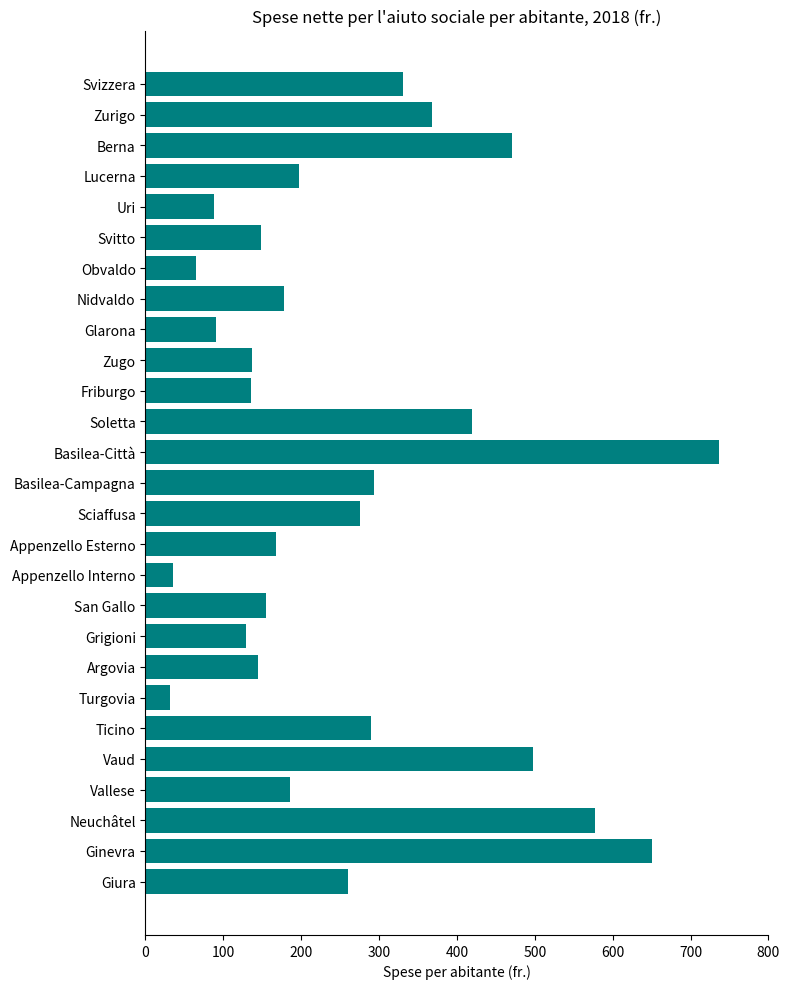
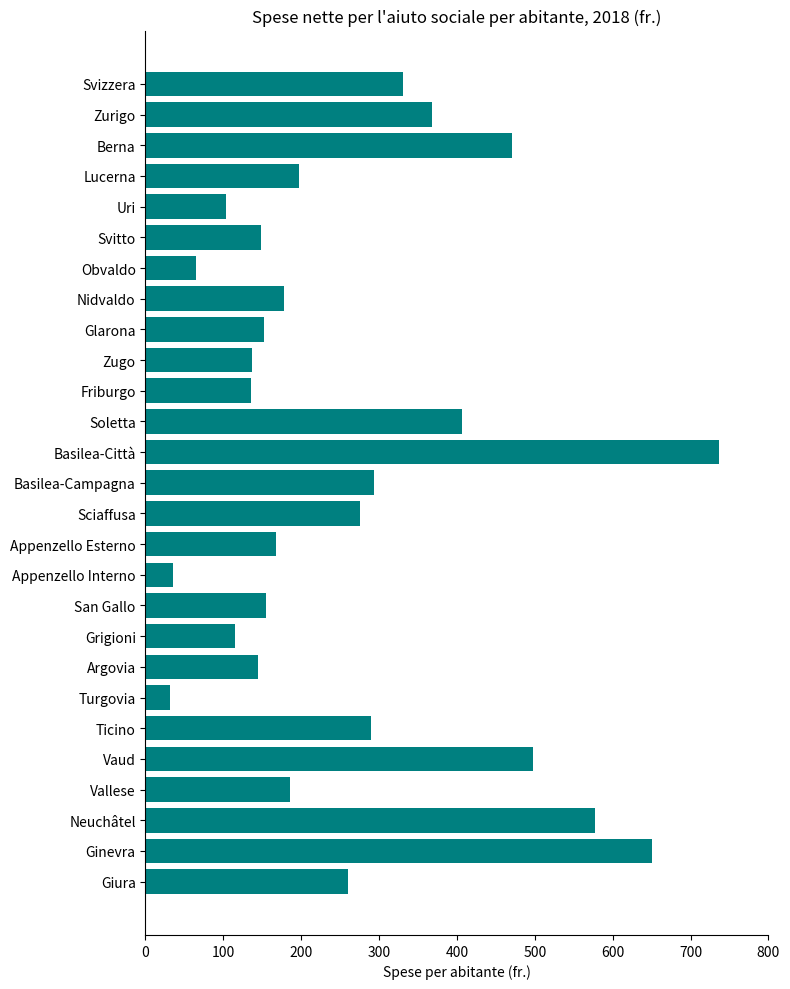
  {
    "Svizzera": 330,
    "Zurigo": 370,
    "Berna": 470,
    "Lucerna": 200,
-   "Uri": 90,
+   "Uri": 100,
    "Svitto": 150,
    "Obvaldo": 70,
    "Nidvaldo": 180,
-   "Glarona": 90,
+   "Glarona": 150,
    "Zugo": 140,
    "Friburgo": 140,
-   "Soletta": 420,
+   "Soletta": 410,
    "Basilea-Città": 740,
    "Basilea-Campagna": 290,
    "Sciaffusa": 280,
    "Appenzello Esterno": 170,
    "Appenzello Interno": 40,
    "San Gallo": 160,
-   "Grigioni": 130,
+   "Grigioni": 120,
    "Argovia": 140,
    "Turgovia": 30,
    "Ticino": 290,
    "Vaud": 500,
    "Vallese": 190,
    "Neuchâtel": 580,
    "Ginevra": 650,
    "Giura": 260
  }
